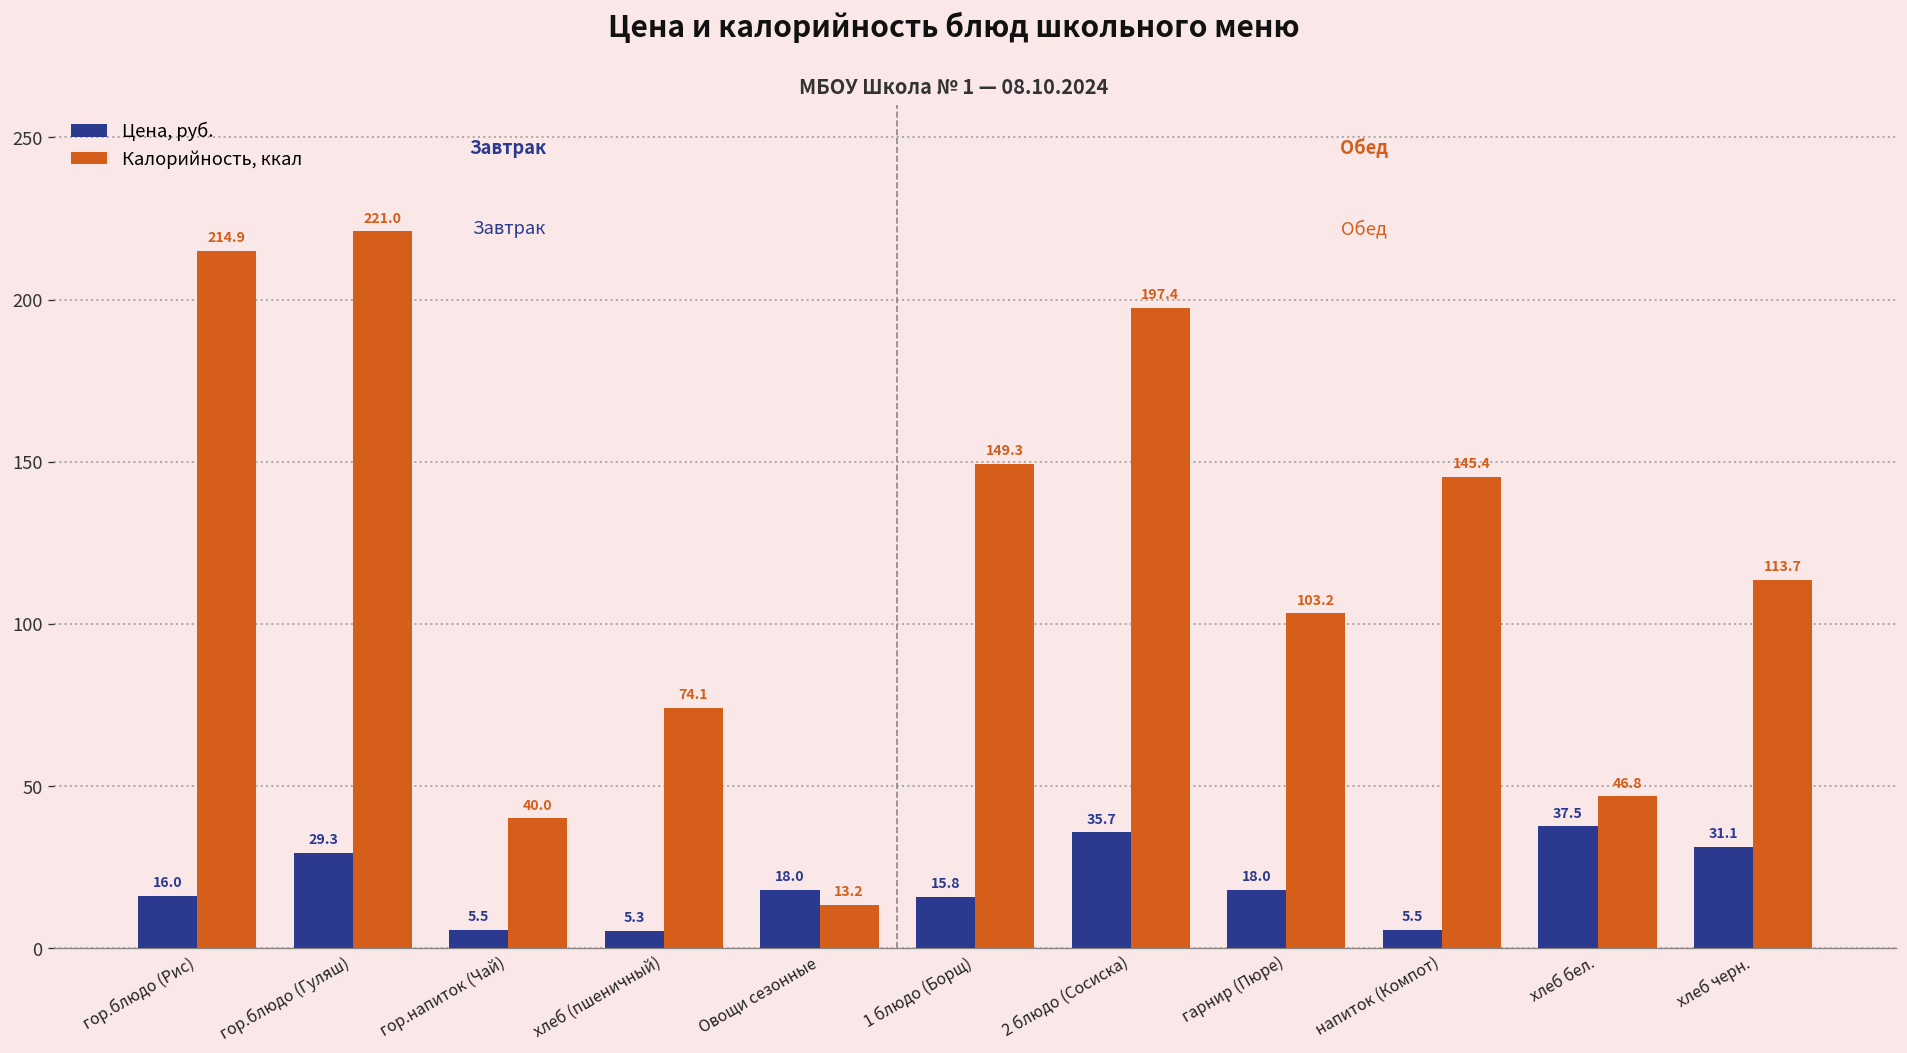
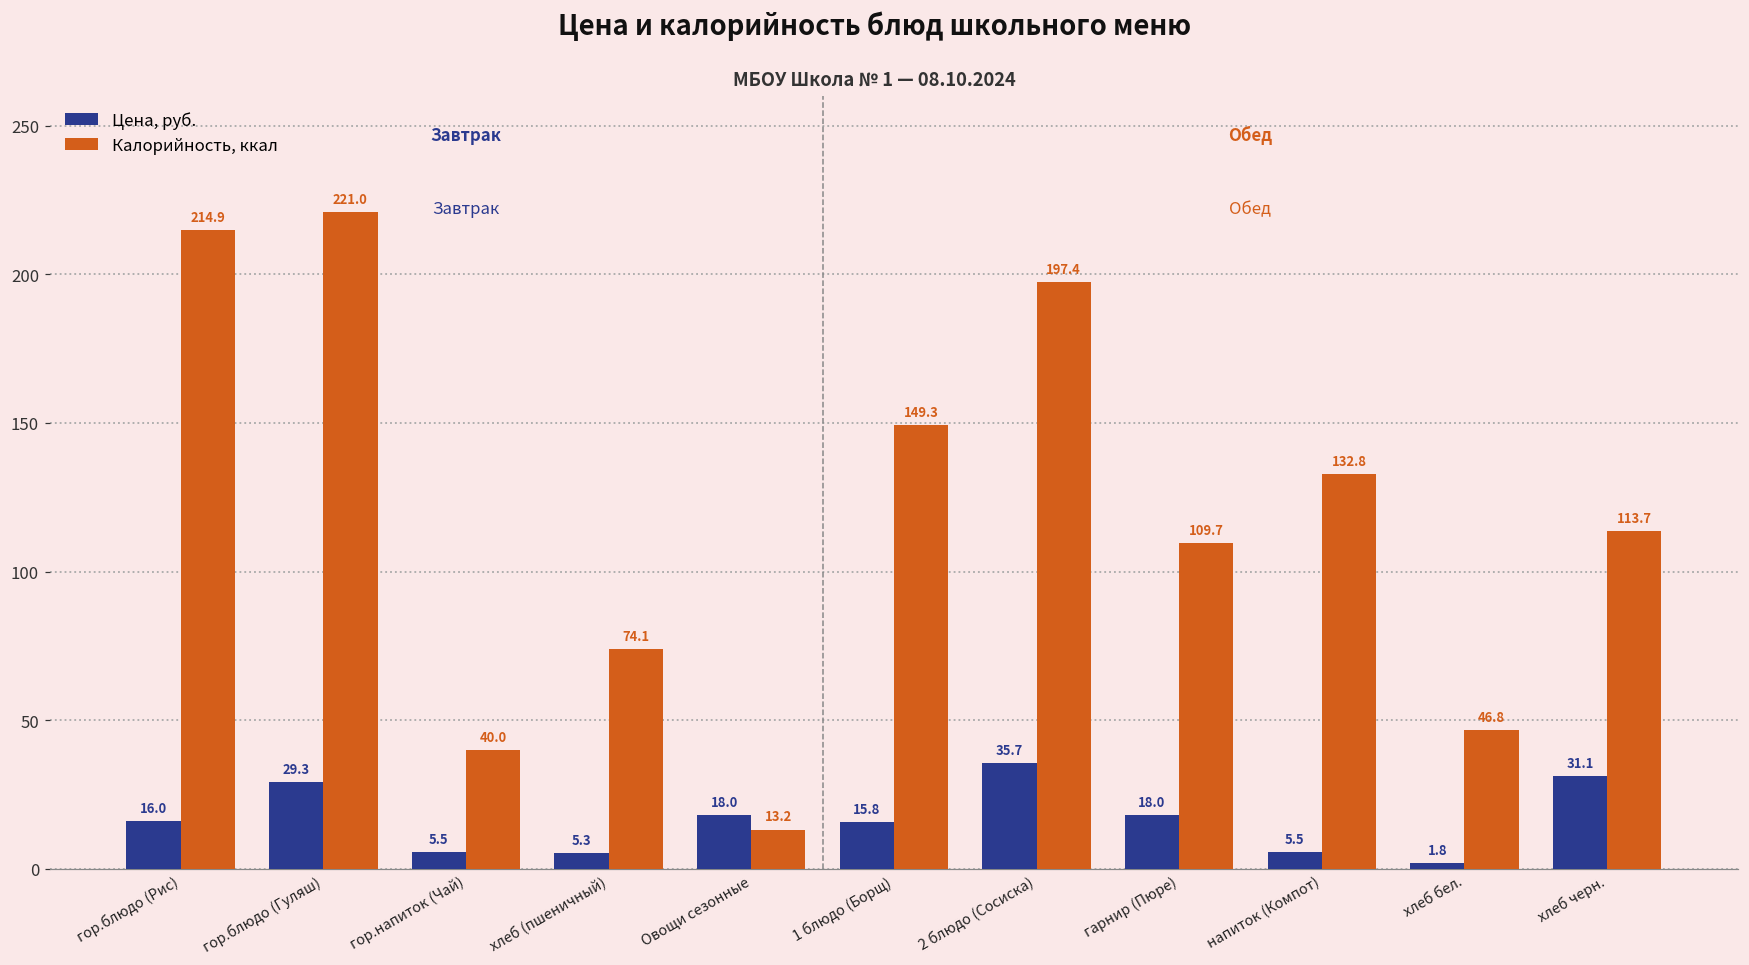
  {
    "Цена, руб.": {
      "гор.блюдо (Рис)": 16.0,
      "гор.блюдо (Гуляш)": 29.3,
      "гор.напиток (Чай)": 5.5,
      "хлеб (пшеничный)": 5.3,
      "Овощи сезонные": 18.0,
      "1 блюдо (Борщ)": 15.8,
      "2 блюдо (Сосиска)": 35.7,
      "гарнир (Пюре)": 18.0,
      "напиток (Компот)": 5.5,
-     "хлеб бел.": 37.5,
+     "хлеб бел.": 1.8,
      "хлеб черн.": 31.1
    },
    "Калорийность, ккал": {
      "гор.блюдо (Рис)": 214.9,
      "гор.блюдо (Гуляш)": 221.0,
      "гор.напиток (Чай)": 40.0,
      "хлеб (пшеничный)": 74.1,
      "Овощи сезонные": 13.2,
      "1 блюдо (Борщ)": 149.3,
      "2 блюдо (Сосиска)": 197.4,
-     "гарнир (Пюре)": 103.2,
-     "напиток (Компот)": 145.4,
+     "гарнир (Пюре)": 109.7,
+     "напиток (Компот)": 132.8,
      "хлеб бел.": 46.8,
      "хлеб черн.": 113.7
    }
  }
